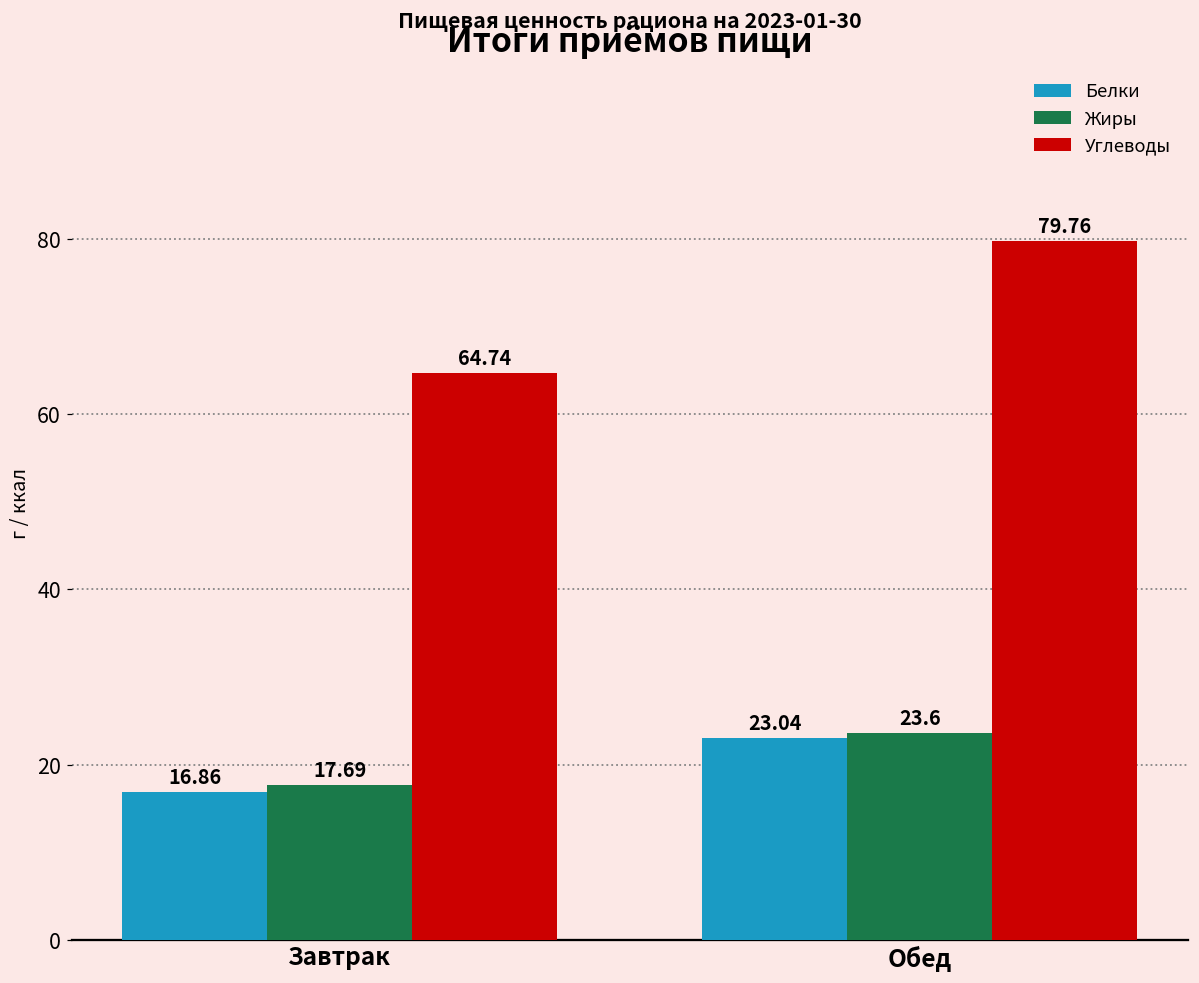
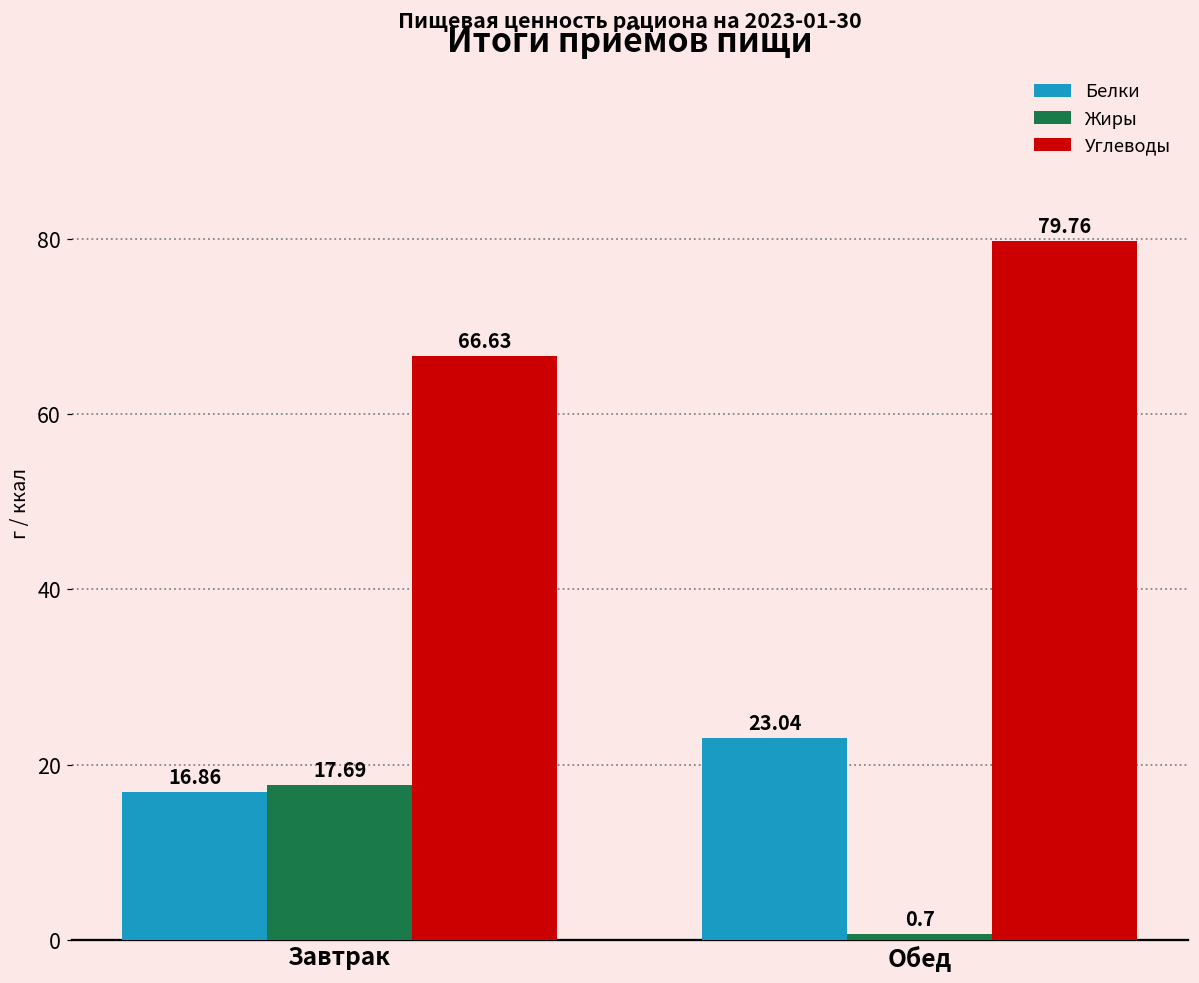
  {
    "Белки": {
      "Завтрак": 16.86,
      "Обед": 23.04
    },
    "Жиры": {
      "Завтрак": 17.69,
-     "Обед": 23.6
+     "Обед": 0.7
    },
    "Углеводы": {
-     "Завтрак": 64.74,
+     "Завтрак": 66.63,
      "Обед": 79.76
    }
  }
